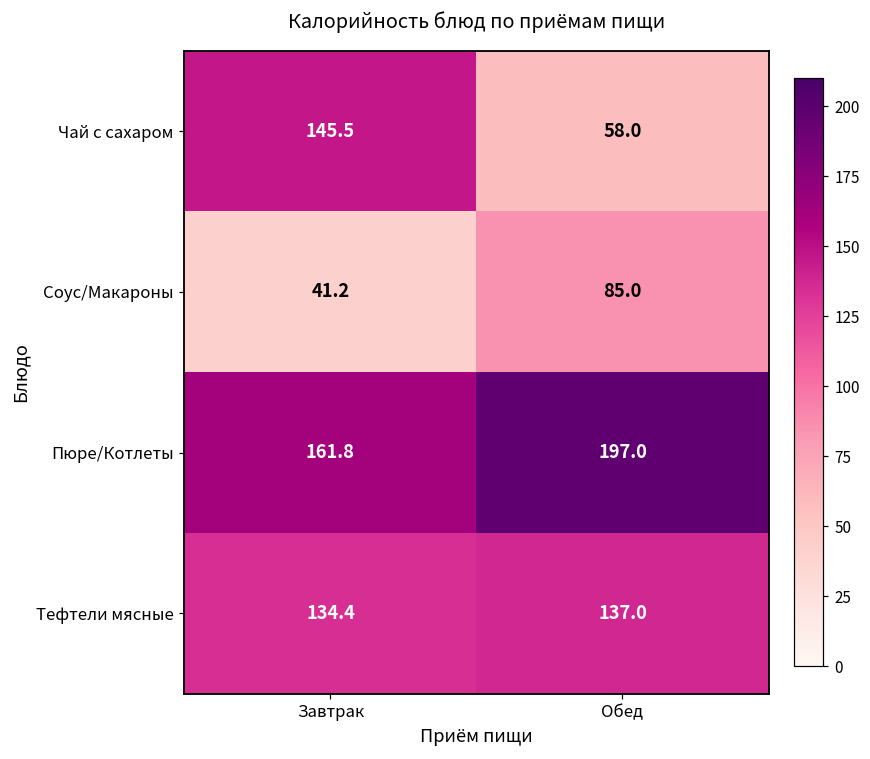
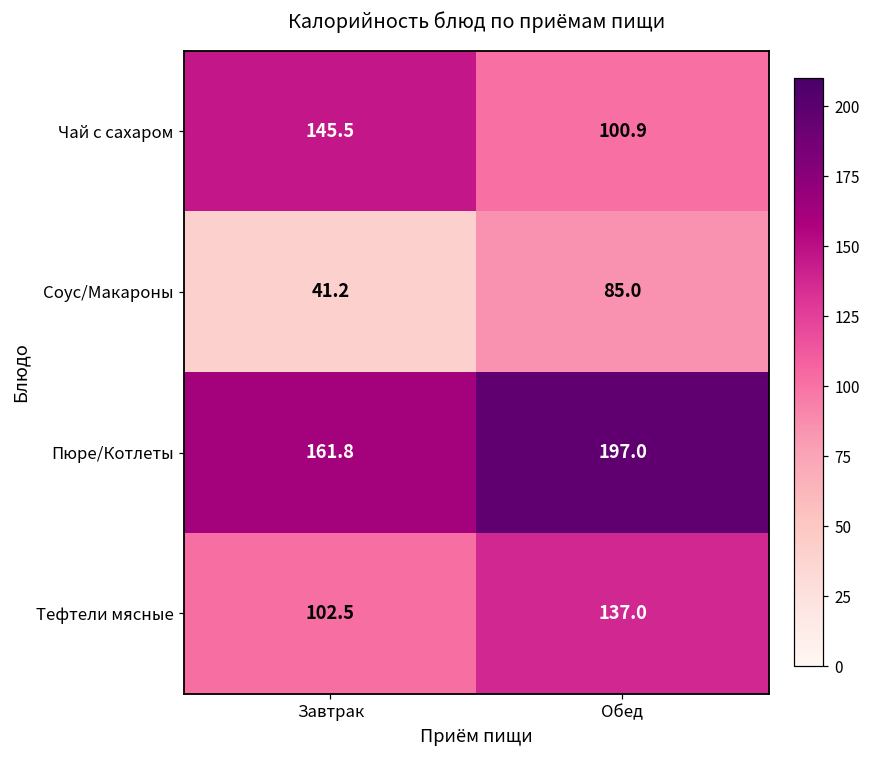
  {
    "Чай с сахаром": {
      "Завтрак": 145.5,
-     "Обед": 58.0
+     "Обед": 100.9
    },
    "Соус/Макароны": {
      "Завтрак": 41.2,
      "Обед": 85.0
    },
    "Пюре/Котлеты": {
      "Завтрак": 161.8,
      "Обед": 197.0
    },
    "Тефтели мясные": {
-     "Завтрак": 134.4,
+     "Завтрак": 102.5,
      "Обед": 137.0
    }
  }
